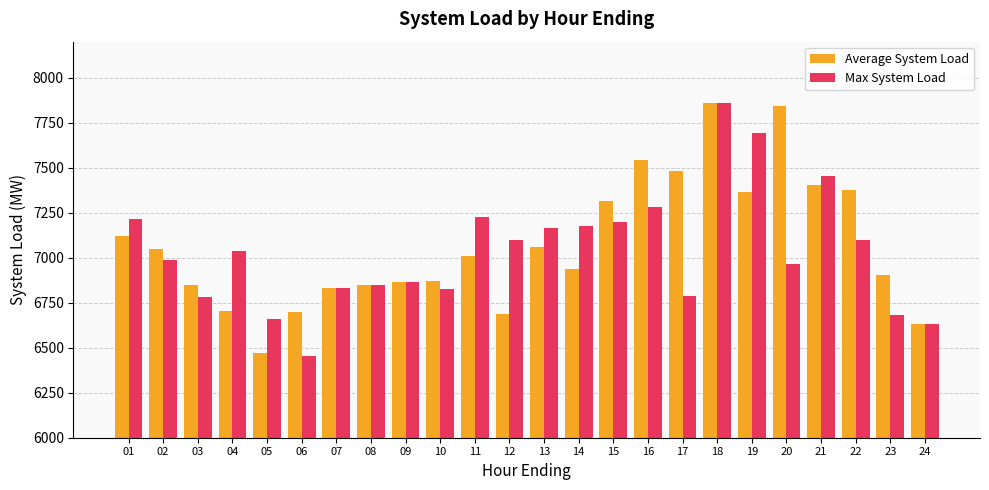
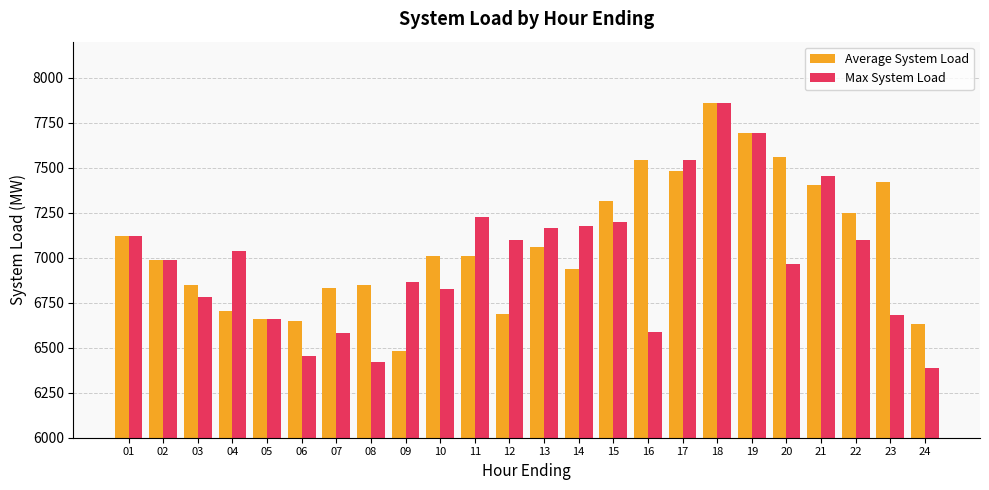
  {
    "Average System Load": {
      "01": 7120,
-     "02": 7050,
+     "02": 6990,
      "03": 6850,
      "04": 6700,
-     "05": 6470,
-     "06": 6700,
+     "05": 6660,
+     "06": 6650,
      "07": 6830,
      "08": 6850,
-     "09": 6860,
-     "10": 6870,
+     "09": 6480,
+     "10": 7010,
      "11": 7010,
      "12": 6690,
      "13": 7060,
      "14": 6940,
      "15": 7310,
      "16": 7540,
      "17": 7480,
      "18": 7860,
-     "19": 7370,
-     "20": 7840,
+     "19": 7700,
+     "20": 7560,
      "21": 7410,
-     "22": 7370,
-     "23": 6900,
+     "22": 7250,
+     "23": 7420,
      "24": 6630
    },
    "Max System Load": {
-     "01": 7210,
+     "01": 7120,
      "02": 6990,
      "03": 6780,
      "04": 7040,
      "05": 6660,
      "06": 6450,
-     "07": 6830,
-     "08": 6850,
+     "07": 6580,
+     "08": 6420,
      "09": 6860,
      "10": 6830,
      "11": 7230,
      "12": 7100,
      "13": 7160,
      "14": 7170,
      "15": 7200,
-     "16": 7280,
-     "17": 6790,
+     "16": 6590,
+     "17": 7550,
      "18": 7860,
      "19": 7700,
      "20": 6960,
      "21": 7450,
      "22": 7100,
      "23": 6680,
-     "24": 6630
+     "24": 6390
    }
  }
